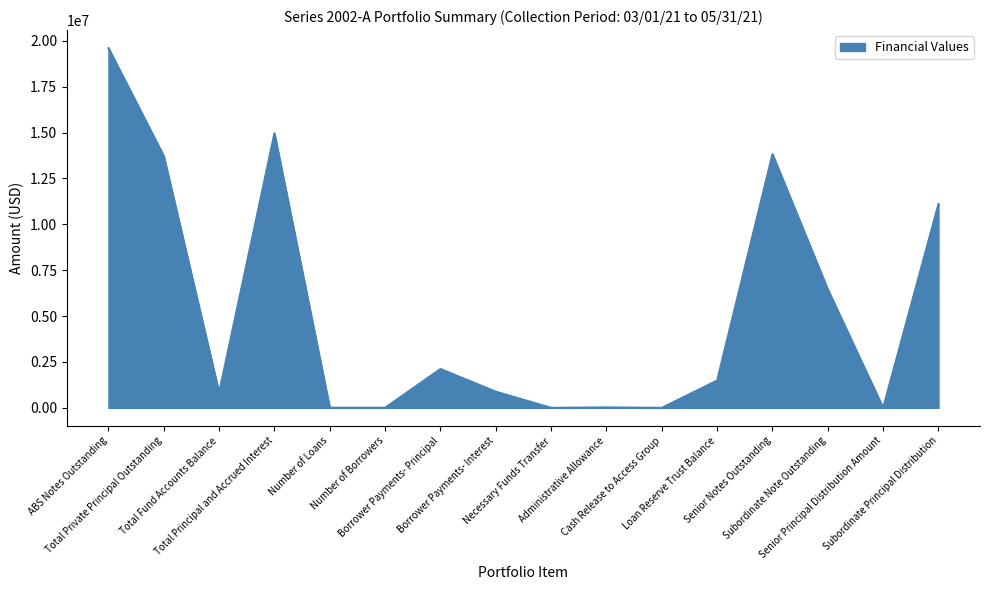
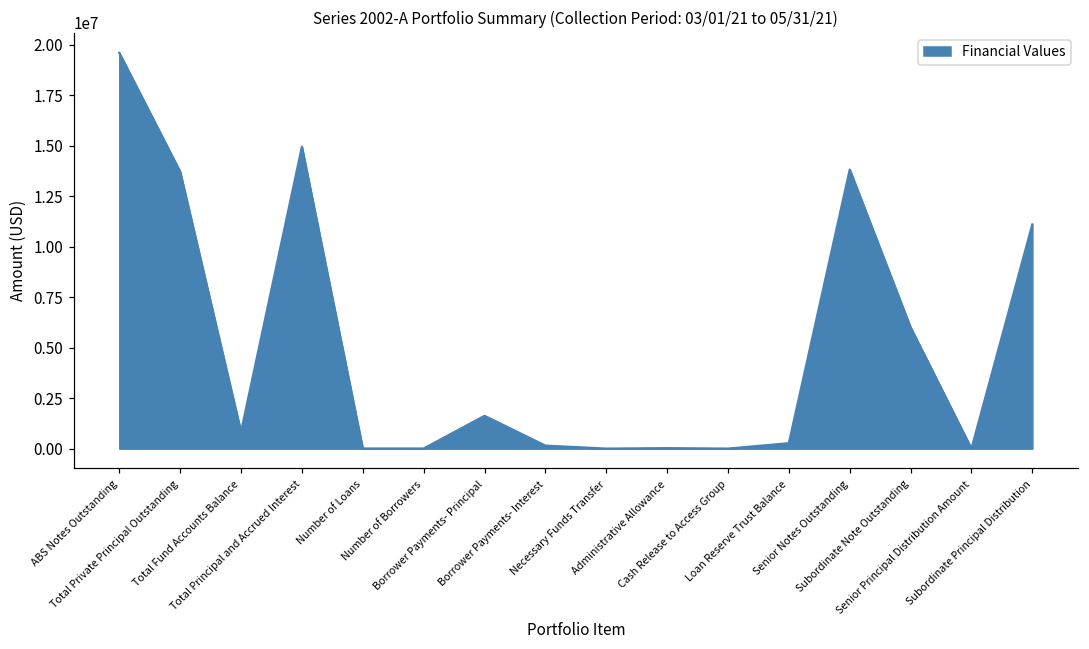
  {
    "ABS Notes Outstanding": 19600000,
    "Total Private Principal Outstanding": 13700000,
    "Total Fund Accounts Balance": 800000,
    "Total Principal and Accrued Interest": 15000000,
    "Number of Loans": 0,
    "Number of Borrowers": 0,
-   "Borrower Payments- Principal": 2100000,
-   "Borrower Payments- Interest": 900000,
+   "Borrower Payments- Principal": 1600000,
+   "Borrower Payments- Interest": 100000,
    "Necessary Funds Transfer": 0,
    "Administrative Allowance": 0,
    "Cash Release to Access Group": 0,
-   "Loan Reserve Trust Balance": 1500000,
+   "Loan Reserve Trust Balance": 300000,
    "Senior Notes Outstanding": 13800000,
-   "Subordinate Note Outstanding": 6500000,
+   "Subordinate Note Outstanding": 6000000,
    "Senior Principal Distribution Amount": 0,
    "Subordinate Principal Distribution": 11100000
  }
